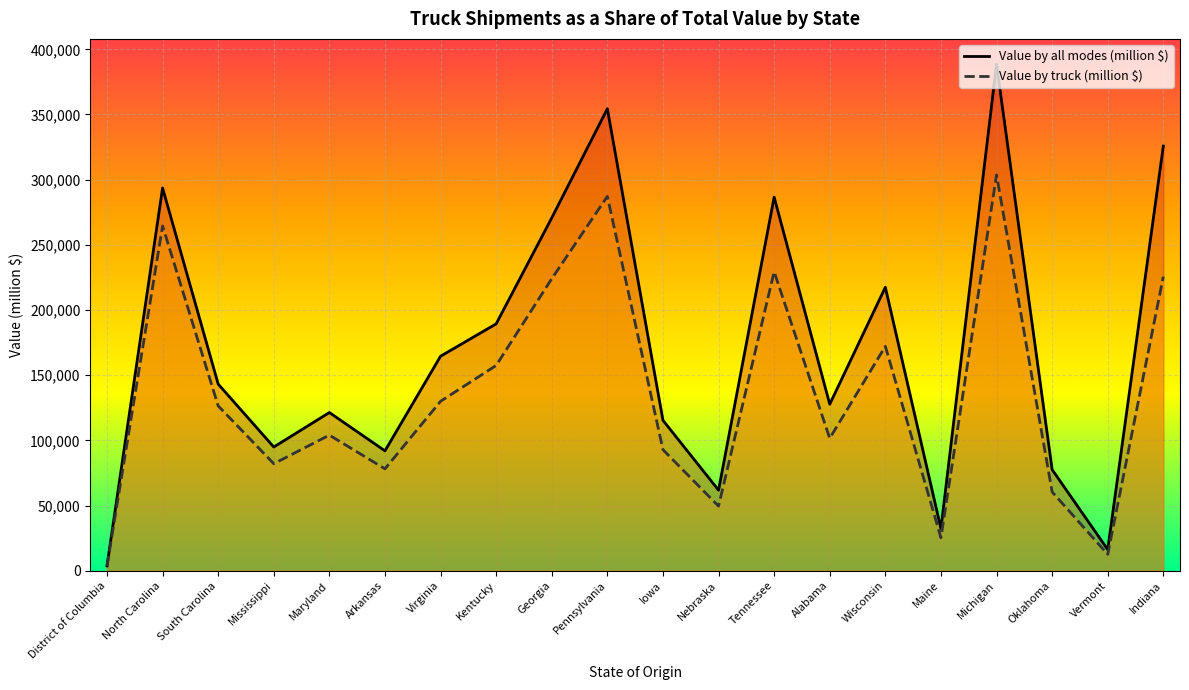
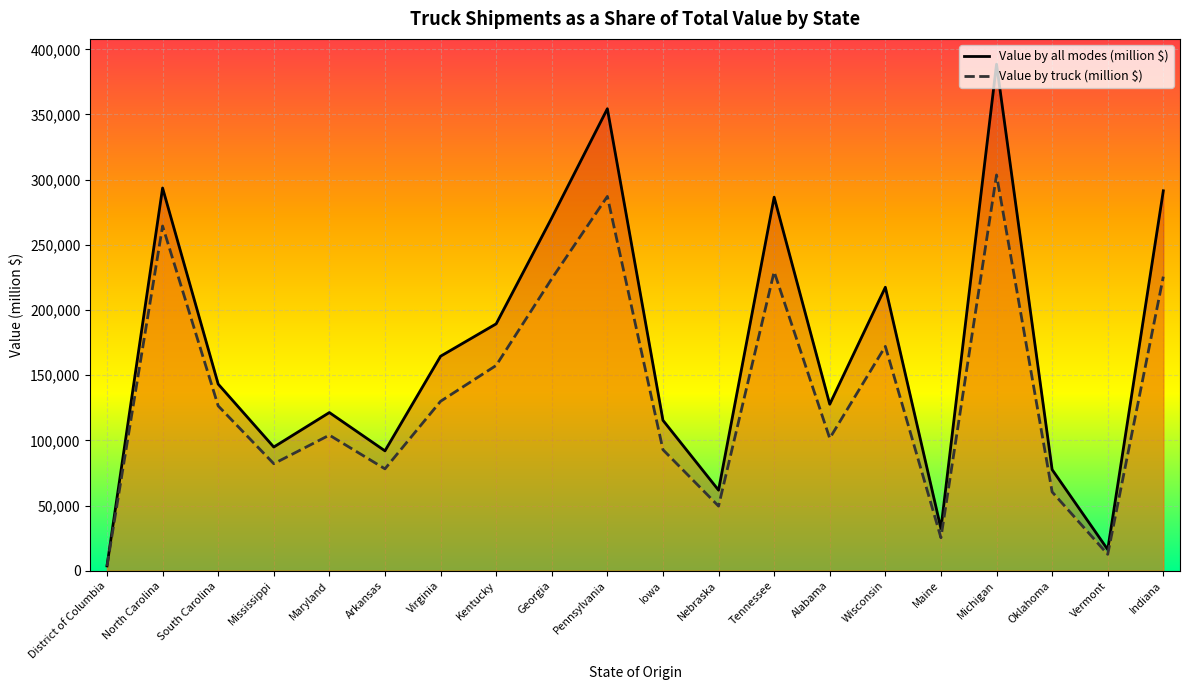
  {
    "Value by all modes (million $)": {
      "North Carolina": "294,000",
      "South Carolina": "143,000",
      "Mississippi": "95,000",
      "Maryland": "121,000",
      "Arkansas": "92,000",
      "Virginia": "165,000",
      "Kentucky": "189,000",
      "Georgia": "271,000",
      "Pennsylvania": "354,000",
      "Iowa": "115,000",
      "Nebraska": "62,000",
      "Tennessee": "287,000",
      "Alabama": "128,000",
      "Wisconsin": "217,000",
      "Maine": "32,000",
      "Oklahoma": "78,000",
      "Vermont": "16,000",
-     "Indiana": "326,000"
+     "Indiana": "291,000"
    },
    "Value by truck (million $)": {
      "North Carolina": "264,000",
      "South Carolina": "126,000",
      "Mississippi": "82,000",
      "Maryland": "104,000",
      "Arkansas": "78,000",
      "Virginia": "130,000",
      "Kentucky": "157,000",
      "Georgia": "224,000",
      "Pennsylvania": "287,000",
      "Iowa": "93,000",
      "Nebraska": "50,000",
      "Tennessee": "229,000",
      "Alabama": "102,000",
      "Wisconsin": "172,000",
      "Maine": "25,000",
      "Michigan": "304,000",
      "Oklahoma": "60,000",
      "Vermont": "13,000",
      "Indiana": "226,000"
    }
  }
